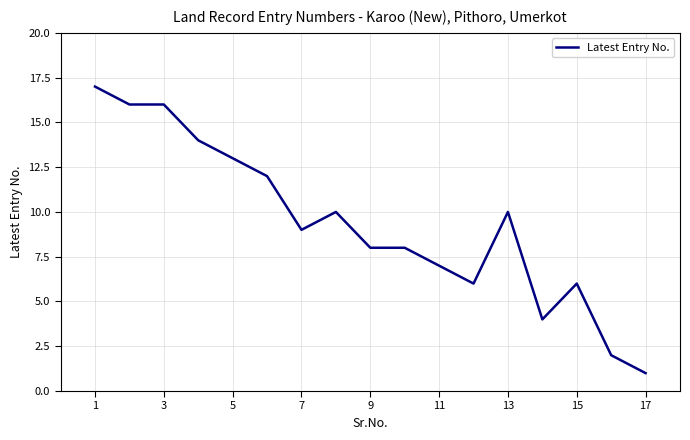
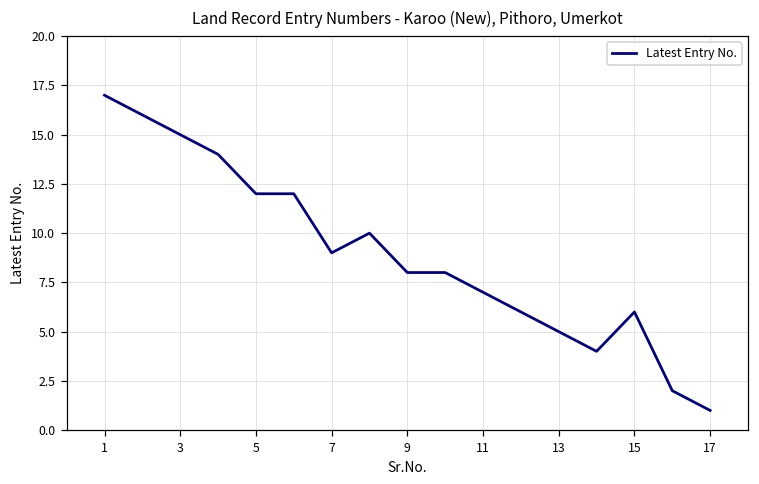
  {
    "1": 17,
-   "3": 16,
-   "5": 13,
+   "3": 15,
+   "5": 12,
    "7": 9,
    "9": 8,
    "11": 7,
-   "13": 10,
+   "13": 5,
    "15": 6,
    "17": 1
  }
